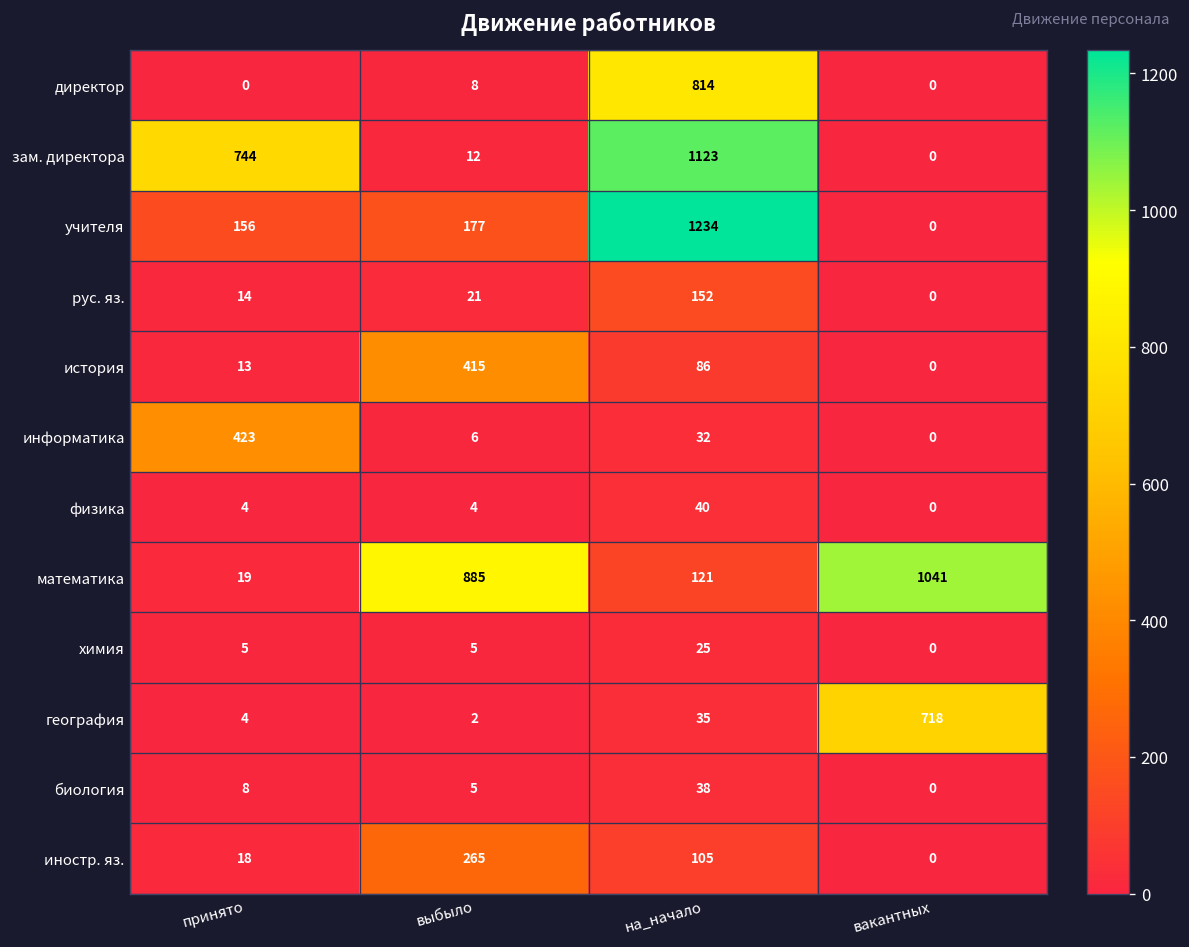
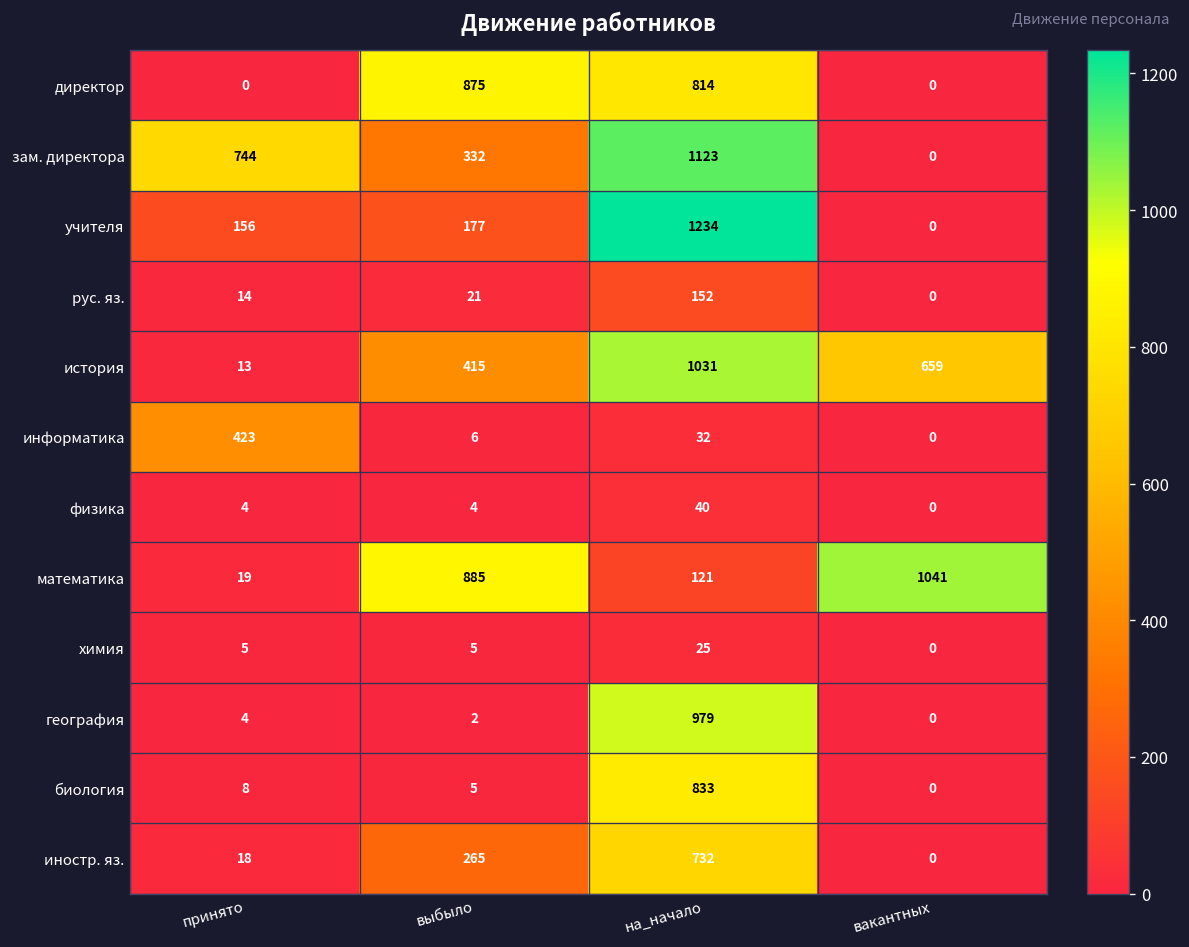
  {
    "директор": {
      "принято": 0,
-     "выбыло": 8,
+     "выбыло": 875,
      "на_начало": 814,
      "вакантных": 0
    },
    "зам. директора": {
      "принято": 744,
-     "выбыло": 12,
+     "выбыло": 332,
      "на_начало": 1123,
      "вакантных": 0
    },
    "учителя": {
      "принято": 156,
      "выбыло": 177,
      "на_начало": 1234,
      "вакантных": 0
    },
    "рус. яз.": {
      "принято": 14,
      "выбыло": 21,
      "на_начало": 152,
      "вакантных": 0
    },
    "история": {
      "принято": 13,
      "выбыло": 415,
-     "на_начало": 86,
-     "вакантных": 0
+     "на_начало": 1031,
+     "вакантных": 659
    },
    "информатика": {
      "принято": 423,
      "выбыло": 6,
      "на_начало": 32,
      "вакантных": 0
    },
    "физика": {
      "принято": 4,
      "выбыло": 4,
      "на_начало": 40,
      "вакантных": 0
    },
    "математика": {
      "принято": 19,
      "выбыло": 885,
      "на_начало": 121,
      "вакантных": 1041
    },
    "химия": {
      "принято": 5,
      "выбыло": 5,
      "на_начало": 25,
      "вакантных": 0
    },
    "география": {
      "принято": 4,
      "выбыло": 2,
-     "на_начало": 35,
-     "вакантных": 718
+     "на_начало": 979,
+     "вакантных": 0
    },
    "биология": {
      "принято": 8,
      "выбыло": 5,
-     "на_начало": 38,
+     "на_начало": 833,
      "вакантных": 0
    },
    "иностр. яз.": {
      "принято": 18,
      "выбыло": 265,
-     "на_начало": 105,
+     "на_начало": 732,
      "вакантных": 0
    }
  }
